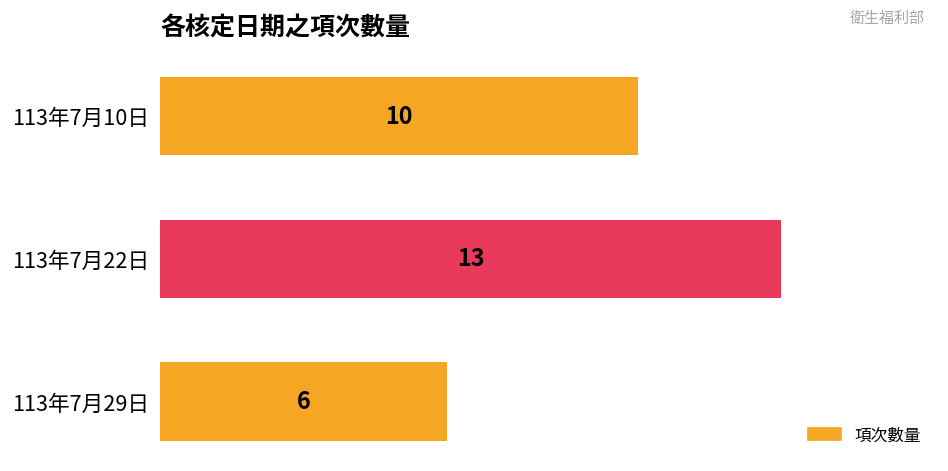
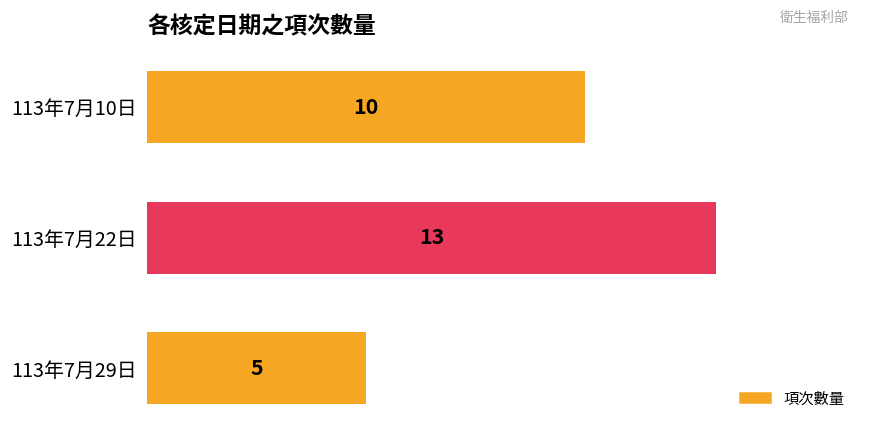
  {
    "113年7月10日": 10,
    "113年7月22日": 13,
-   "113年7月29日": 6
+   "113年7月29日": 5
  }
